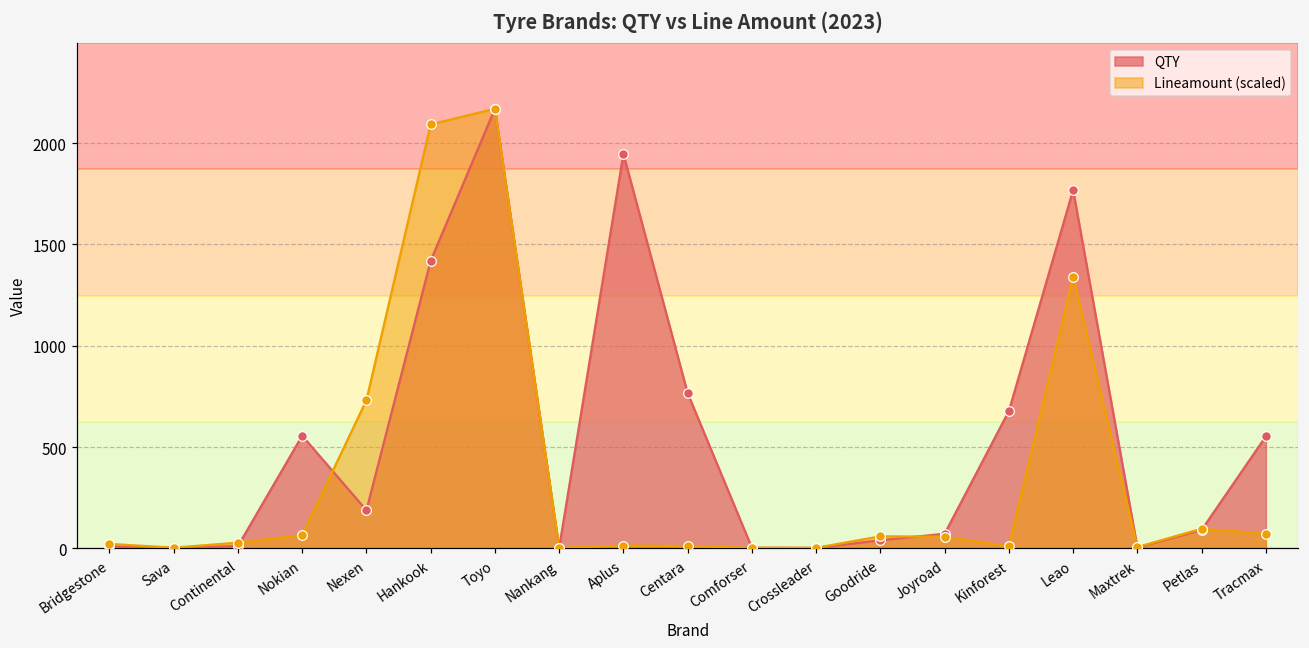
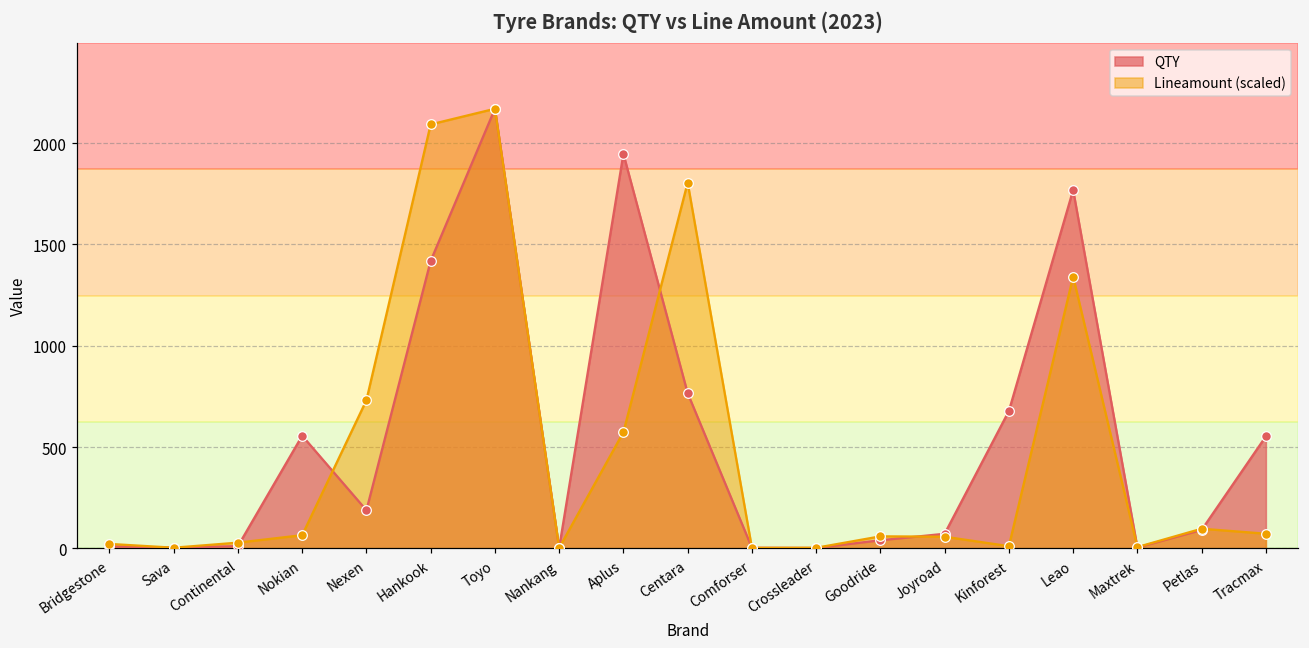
  {
    "QTY": {
      "Continental": 10,
      "Nokian": 560,
      "Nexen": 190,
      "Hankook": 1420,
      "Aplus": 1950,
      "Centara": 770,
      "Goodride": 40,
      "Joyroad": 70,
      "Kinforest": 680,
      "Leao": 1770,
      "Tracmax": 550
    },
    "Lineamount (scaled)": {
      "Continental": 30,
      "Nokian": 70,
      "Nexen": 730,
      "Hankook": 2090,
-     "Aplus": 10,
-     "Centara": 10,
+     "Aplus": 570,
+     "Centara": 1810,
      "Goodride": 60,
      "Joyroad": 60,
      "Kinforest": 10,
      "Leao": 1340,
      "Tracmax": 70
    }
  }
